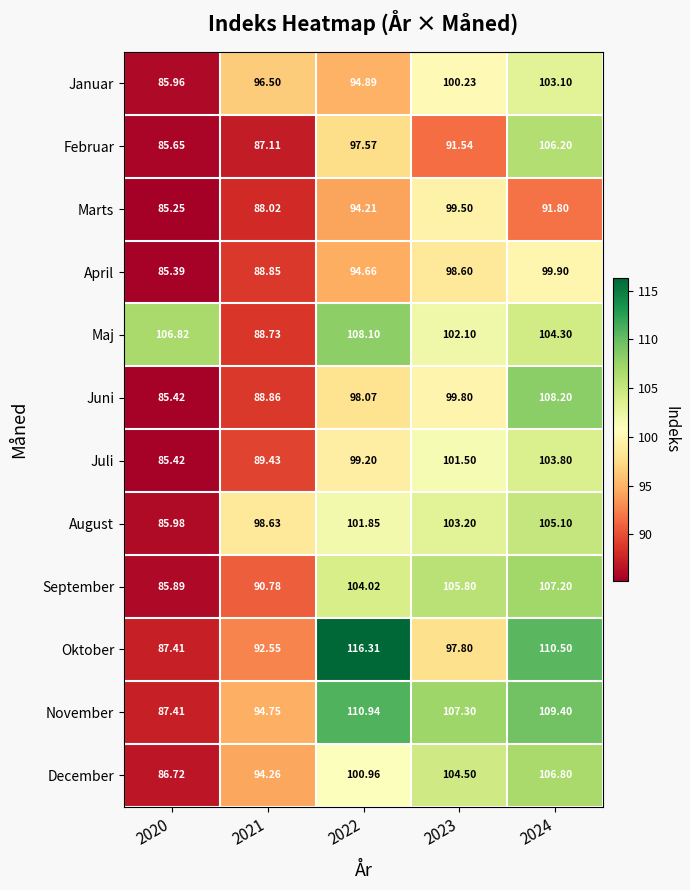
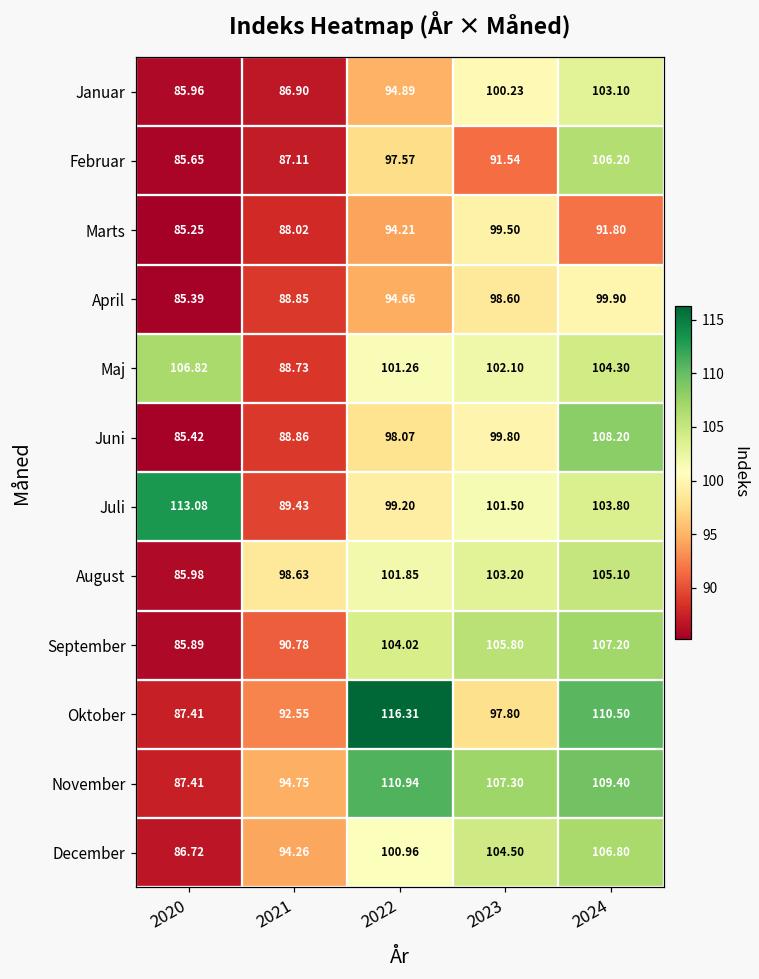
  {
    "Januar": {
      "2020": 85.96,
-     "2021": 96.50,
+     "2021": 86.90,
      "2022": 94.89,
      "2023": 100.23,
      "2024": 103.10
    },
    "Februar": {
      "2020": 85.65,
      "2021": 87.11,
      "2022": 97.57,
      "2023": 91.54,
      "2024": 106.20
    },
    "Marts": {
      "2020": 85.25,
      "2021": 88.02,
      "2022": 94.21,
      "2023": 99.50,
      "2024": 91.80
    },
    "April": {
      "2020": 85.39,
      "2021": 88.85,
      "2022": 94.66,
      "2023": 98.60,
      "2024": 99.90
    },
    "Maj": {
      "2020": 106.82,
      "2021": 88.73,
-     "2022": 108.10,
+     "2022": 101.26,
      "2023": 102.10,
      "2024": 104.30
    },
    "Juni": {
      "2020": 85.42,
      "2021": 88.86,
      "2022": 98.07,
      "2023": 99.80,
      "2024": 108.20
    },
    "Juli": {
-     "2020": 85.42,
+     "2020": 113.08,
      "2021": 89.43,
      "2022": 99.20,
      "2023": 101.50,
      "2024": 103.80
    },
    "August": {
      "2020": 85.98,
      "2021": 98.63,
      "2022": 101.85,
      "2023": 103.20,
      "2024": 105.10
    },
    "September": {
      "2020": 85.89,
      "2021": 90.78,
      "2022": 104.02,
      "2023": 105.80,
      "2024": 107.20
    },
    "Oktober": {
      "2020": 87.41,
      "2021": 92.55,
      "2022": 116.31,
      "2023": 97.80,
      "2024": 110.50
    },
    "November": {
      "2020": 87.41,
      "2021": 94.75,
      "2022": 110.94,
      "2023": 107.30,
      "2024": 109.40
    },
    "December": {
      "2020": 86.72,
      "2021": 94.26,
      "2022": 100.96,
      "2023": 104.50,
      "2024": 106.80
    }
  }
